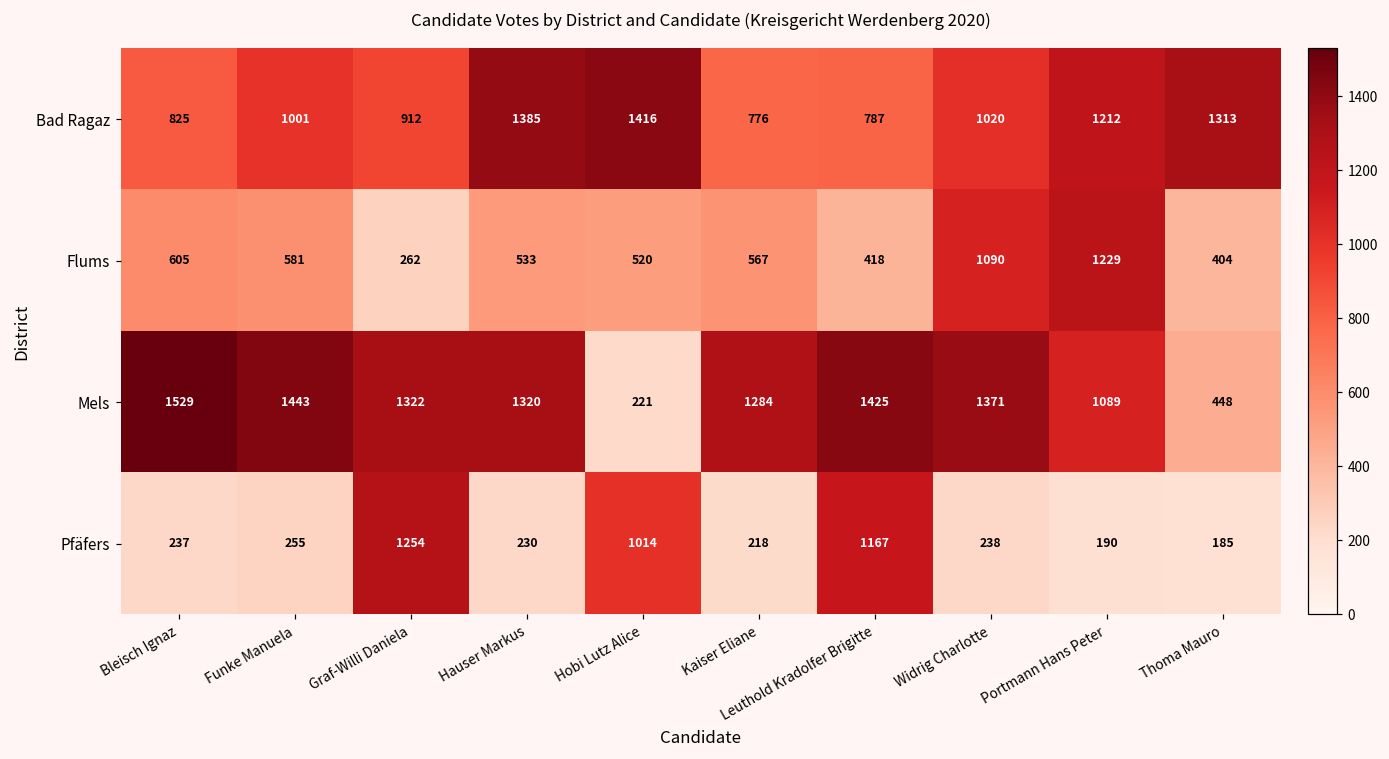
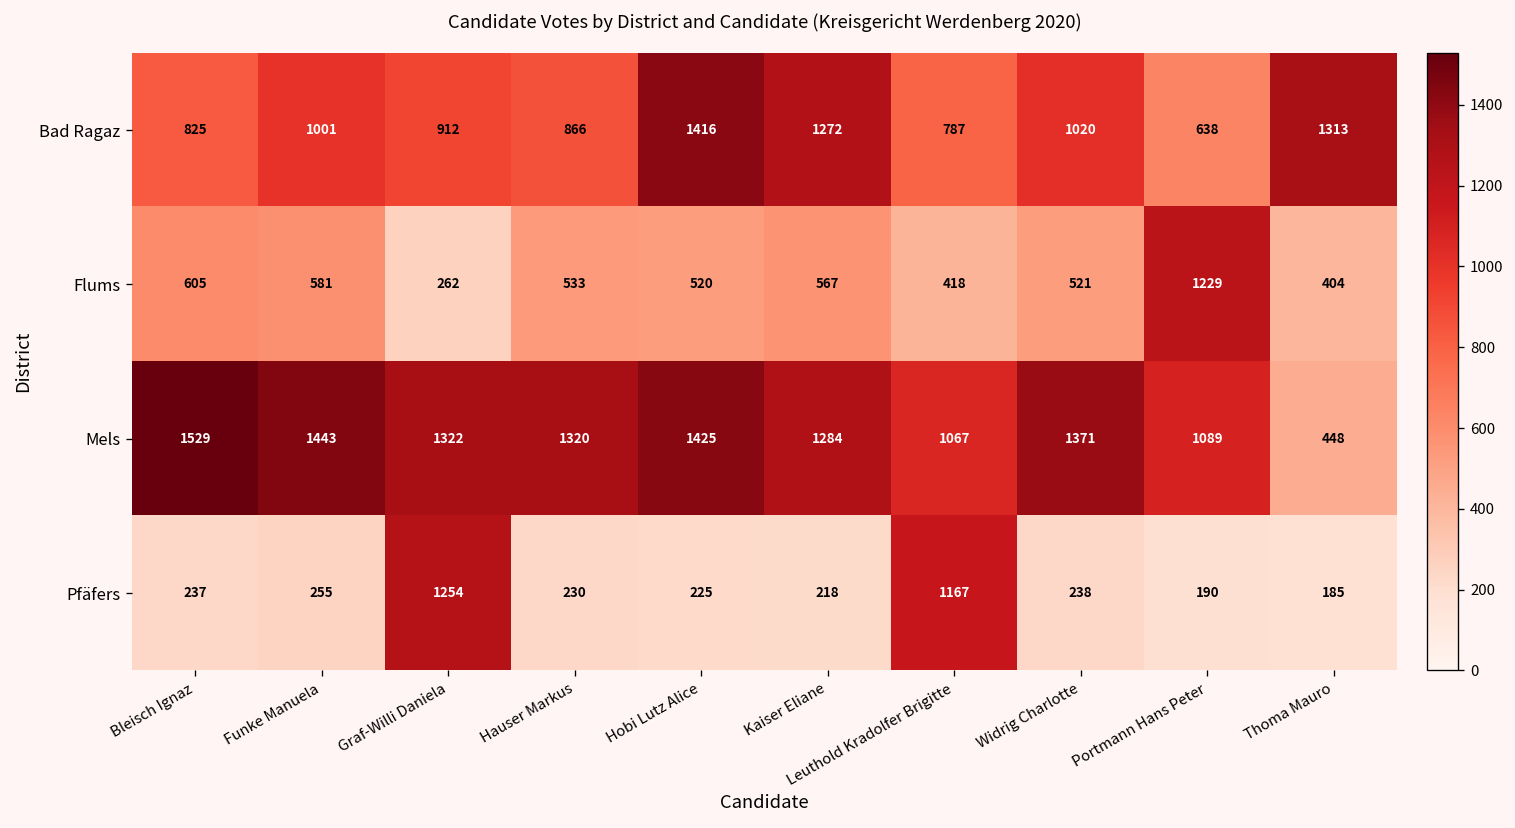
  {
    "Bad Ragaz": {
      "Bleisch Ignaz": 825,
      "Funke Manuela": 1001,
      "Graf-Willi Daniela": 912,
-     "Hauser Markus": 1385,
+     "Hauser Markus": 866,
      "Hobi Lutz Alice": 1416,
-     "Kaiser Eliane": 776,
+     "Kaiser Eliane": 1272,
      "Leuthold Kradolfer Brigitte": 787,
      "Widrig Charlotte": 1020,
-     "Portmann Hans Peter": 1212,
+     "Portmann Hans Peter": 638,
      "Thoma Mauro": 1313
    },
    "Flums": {
      "Bleisch Ignaz": 605,
      "Funke Manuela": 581,
      "Graf-Willi Daniela": 262,
      "Hauser Markus": 533,
      "Hobi Lutz Alice": 520,
      "Kaiser Eliane": 567,
      "Leuthold Kradolfer Brigitte": 418,
-     "Widrig Charlotte": 1090,
+     "Widrig Charlotte": 521,
      "Portmann Hans Peter": 1229,
      "Thoma Mauro": 404
    },
    "Mels": {
      "Bleisch Ignaz": 1529,
      "Funke Manuela": 1443,
      "Graf-Willi Daniela": 1322,
      "Hauser Markus": 1320,
-     "Hobi Lutz Alice": 221,
+     "Hobi Lutz Alice": 1425,
      "Kaiser Eliane": 1284,
-     "Leuthold Kradolfer Brigitte": 1425,
+     "Leuthold Kradolfer Brigitte": 1067,
      "Widrig Charlotte": 1371,
      "Portmann Hans Peter": 1089,
      "Thoma Mauro": 448
    },
    "Pfäfers": {
      "Bleisch Ignaz": 237,
      "Funke Manuela": 255,
      "Graf-Willi Daniela": 1254,
      "Hauser Markus": 230,
-     "Hobi Lutz Alice": 1014,
+     "Hobi Lutz Alice": 225,
      "Kaiser Eliane": 218,
      "Leuthold Kradolfer Brigitte": 1167,
      "Widrig Charlotte": 238,
      "Portmann Hans Peter": 190,
      "Thoma Mauro": 185
    }
  }
